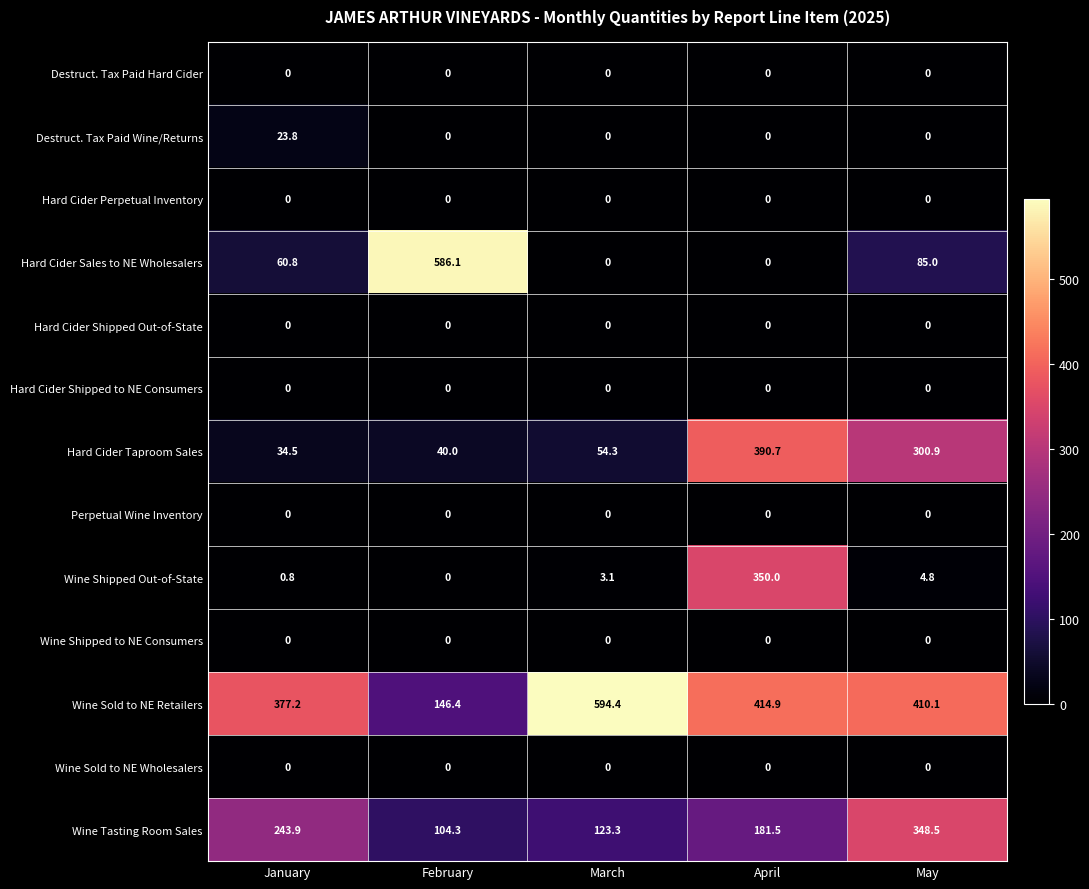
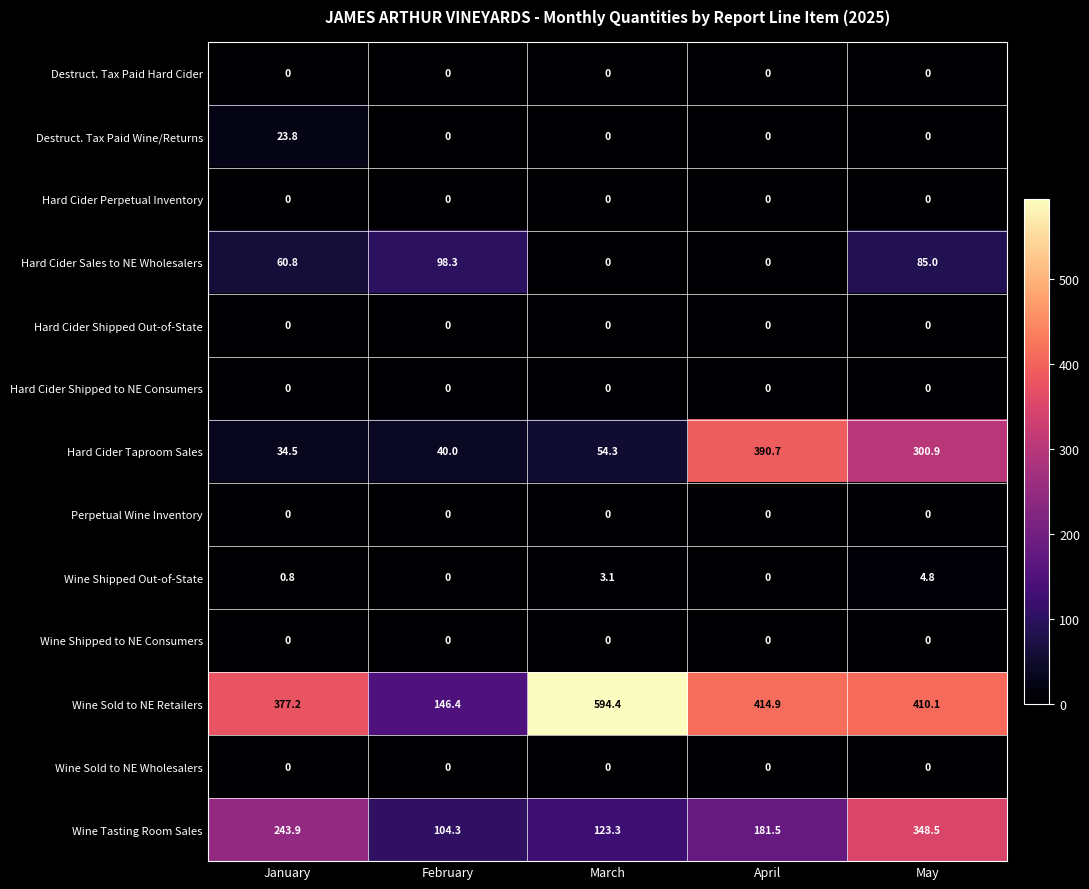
  {
    "Destruct. Tax Paid Hard Cider": {
      "January": 0,
      "February": 0,
      "March": 0,
      "April": 0,
      "May": 0
    },
    "Destruct. Tax Paid Wine/Returns": {
      "January": 23.8,
      "February": 0,
      "March": 0,
      "April": 0,
      "May": 0
    },
    "Hard Cider Perpetual Inventory": {
      "January": 0,
      "February": 0,
      "March": 0,
      "April": 0,
      "May": 0
    },
    "Hard Cider Sales to NE Wholesalers": {
      "January": 60.8,
-     "February": 586.1,
+     "February": 98.3,
      "March": 0,
      "April": 0,
      "May": 85.0
    },
    "Hard Cider Shipped Out-of-State": {
      "January": 0,
      "February": 0,
      "March": 0,
      "April": 0,
      "May": 0
    },
    "Hard Cider Shipped to NE Consumers": {
      "January": 0,
      "February": 0,
      "March": 0,
      "April": 0,
      "May": 0
    },
    "Hard Cider Taproom Sales": {
      "January": 34.5,
      "February": 40.0,
      "March": 54.3,
      "April": 390.7,
      "May": 300.9
    },
    "Perpetual Wine Inventory": {
      "January": 0,
      "February": 0,
      "March": 0,
      "April": 0,
      "May": 0
    },
    "Wine Shipped Out-of-State": {
      "January": 0.8,
      "February": 0,
      "March": 3.1,
-     "April": 350.0,
+     "April": 0,
      "May": 4.8
    },
    "Wine Shipped to NE Consumers": {
      "January": 0,
      "February": 0,
      "March": 0,
      "April": 0,
      "May": 0
    },
    "Wine Sold to NE Retailers": {
      "January": 377.2,
      "February": 146.4,
      "March": 594.4,
      "April": 414.9,
      "May": 410.1
    },
    "Wine Sold to NE Wholesalers": {
      "January": 0,
      "February": 0,
      "March": 0,
      "April": 0,
      "May": 0
    },
    "Wine Tasting Room Sales": {
      "January": 243.9,
      "February": 104.3,
      "March": 123.3,
      "April": 181.5,
      "May": 348.5
    }
  }
